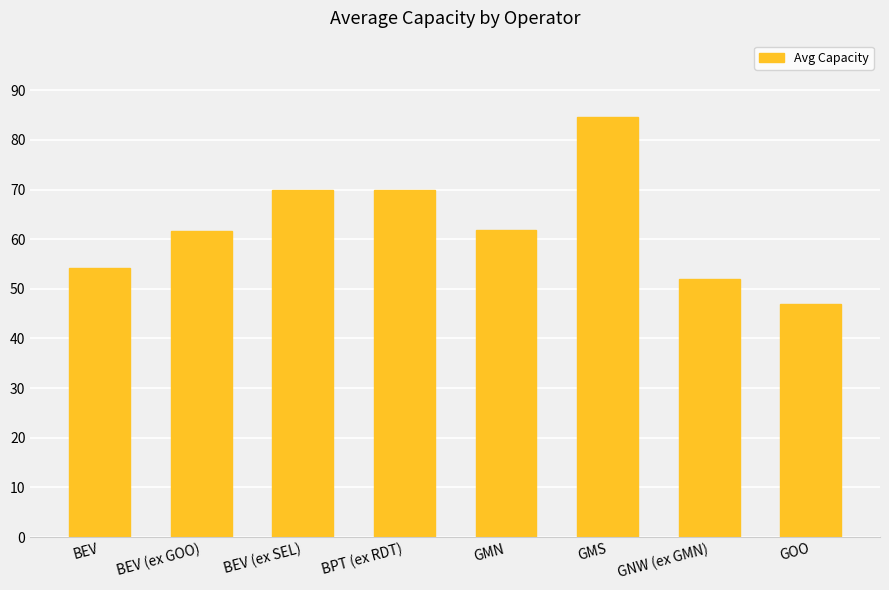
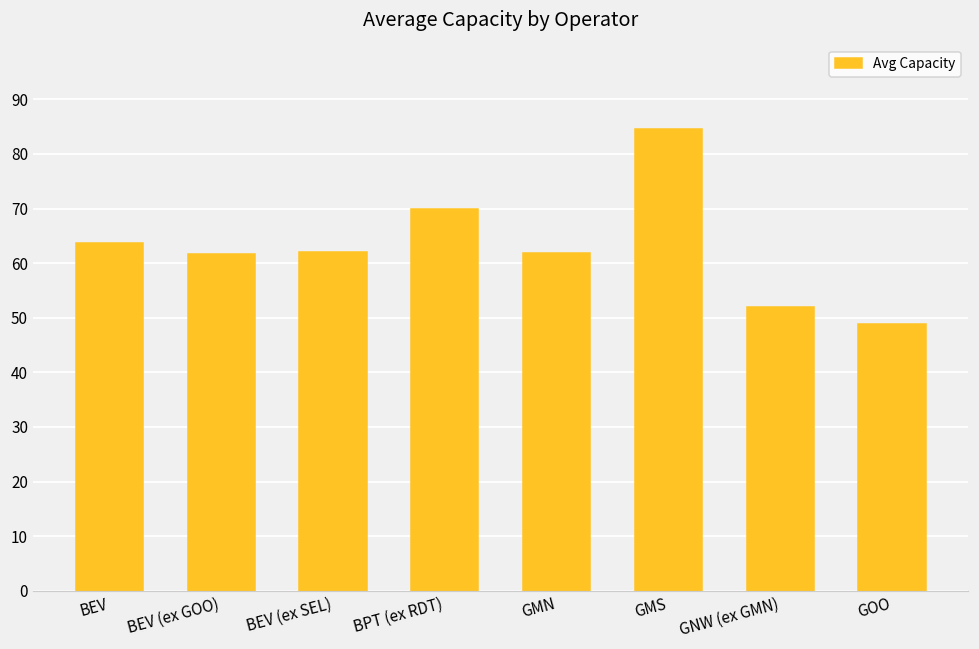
  {
-   "BEV": 54,
+   "BEV": 64,
    "BEV (ex GOO)": 62,
-   "BEV (ex SEL)": 70,
+   "BEV (ex SEL)": 62,
    "BPT (ex RDT)": 70,
    "GMN": 62,
    "GMS": 85,
    "GNW (ex GMN)": 52,
-   "GOO": 47
+   "GOO": 49
  }
